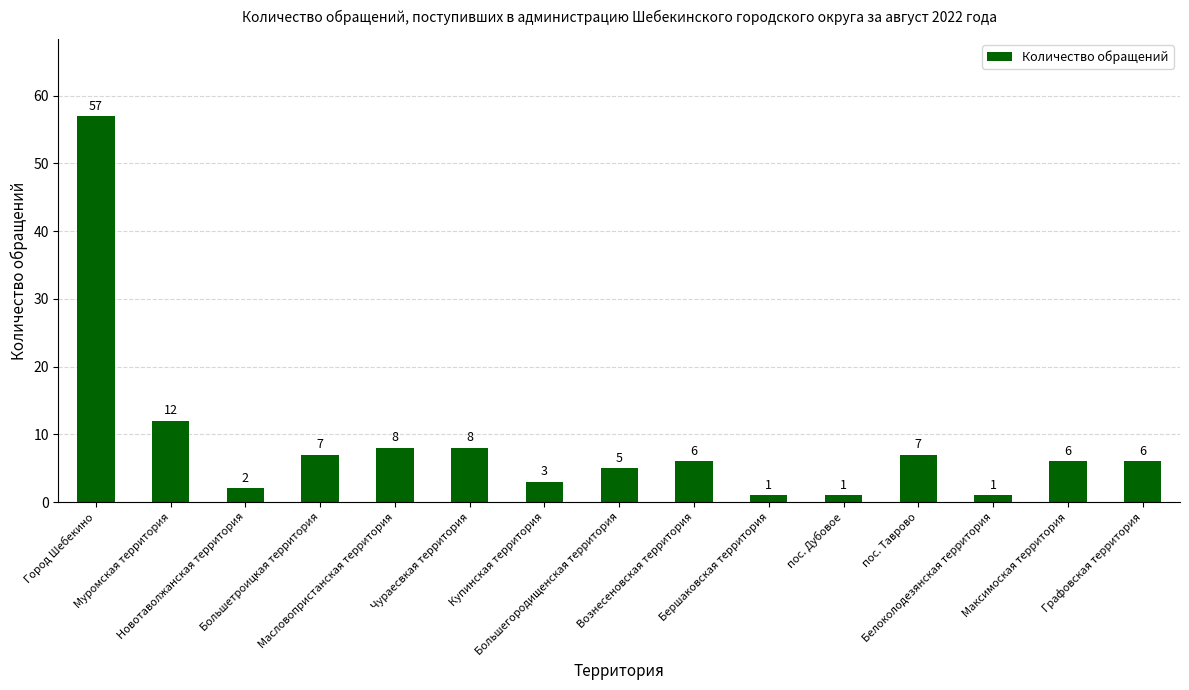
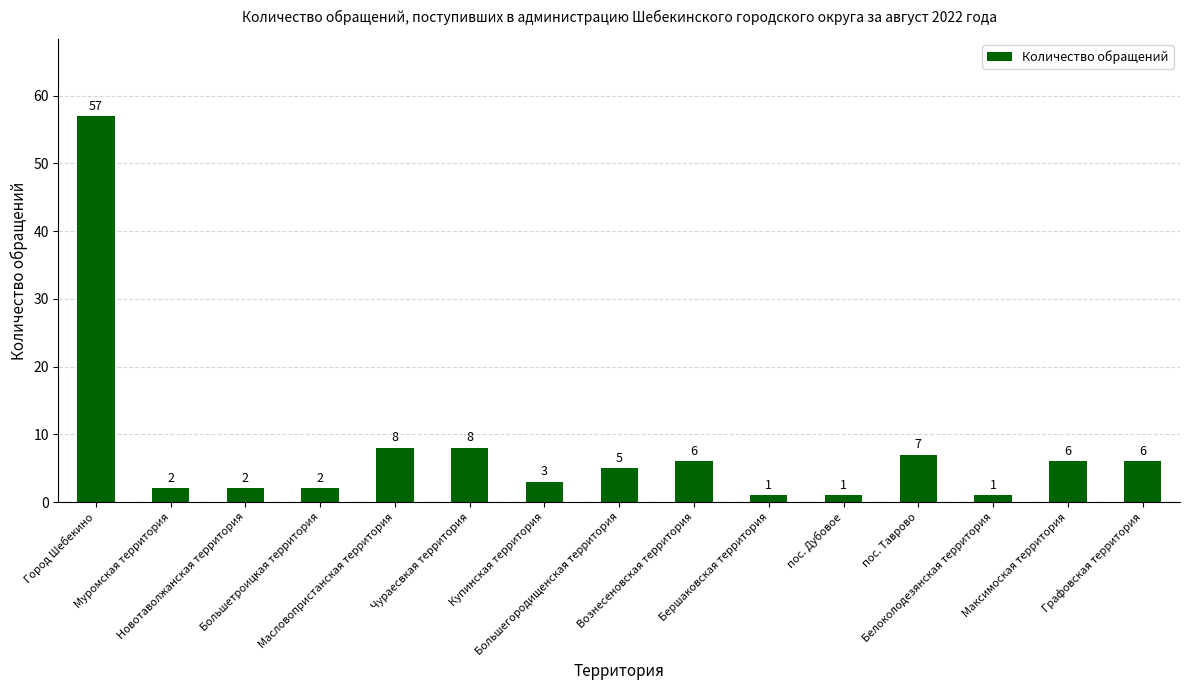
  {
    "Город Шебекино": 57,
-   "Муромская территория": 12,
+   "Муромская территория": 2,
    "Новотаволжанская территория": 2,
-   "Большетроицкая территория": 7,
+   "Большетроицкая территория": 2,
    "Масловопристанская территория": 8,
    "Чураесвкая территория": 8,
    "Купинская территория": 3,
    "Большегородищенская территория": 5,
    "Вознесеновская территория": 6,
    "Бершаковская территория": 1,
    "пос. Дубовое": 1,
    "пос. Таврово": 7,
    "Белоколодезянская территория": 1,
    "Максимоская территория": 6,
    "Графовская территория": 6
  }
